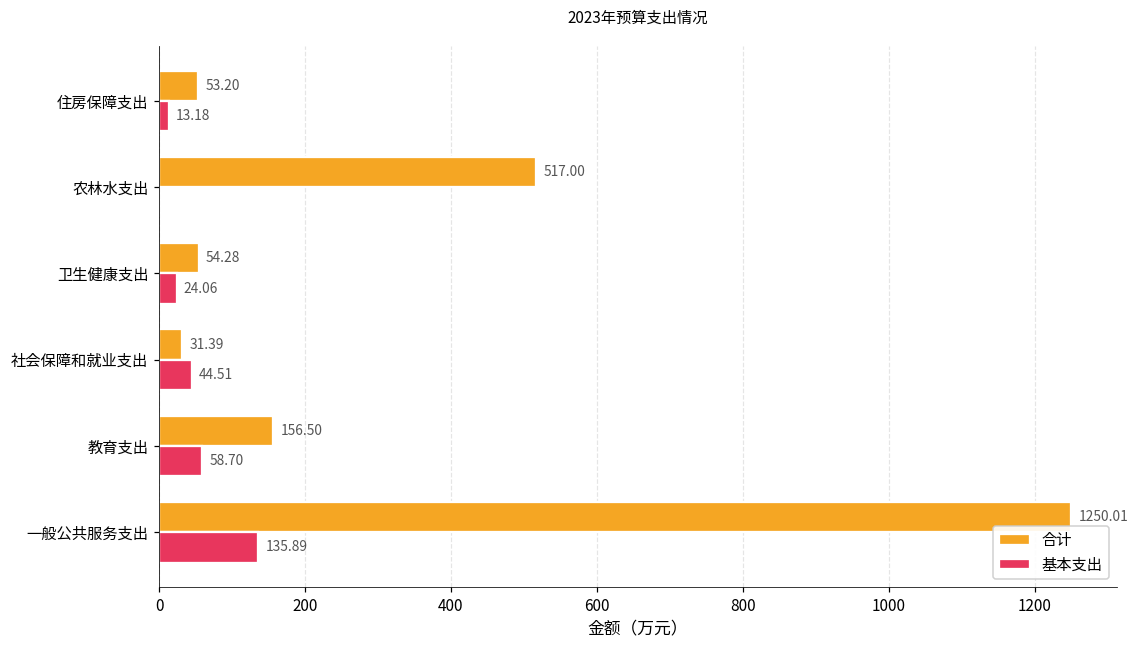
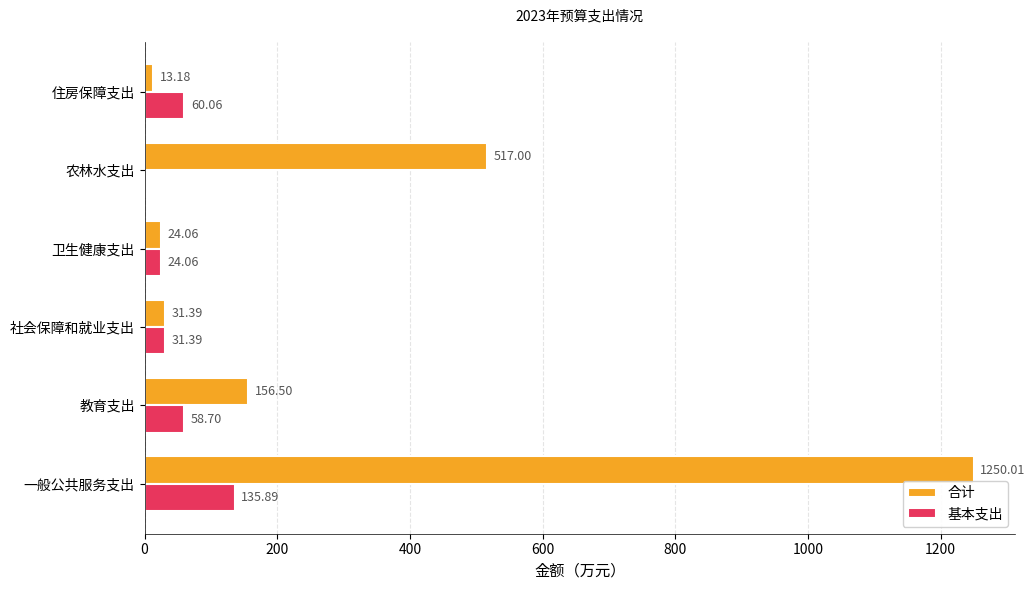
  {
    "合计": {
-     "住房保障支出": 53.20,
+     "住房保障支出": 13.18,
      "农林水支出": 517.00,
-     "卫生健康支出": 54.28,
+     "卫生健康支出": 24.06,
      "社会保障和就业支出": 31.39,
      "教育支出": 156.50,
      "一般公共服务支出": 1250.01
    },
    "基本支出": {
-     "住房保障支出": 13.18,
+     "住房保障支出": 60.06,
      "卫生健康支出": 24.06,
-     "社会保障和就业支出": 44.51,
+     "社会保障和就业支出": 31.39,
      "教育支出": 58.70,
      "一般公共服务支出": 135.89
    }
  }
